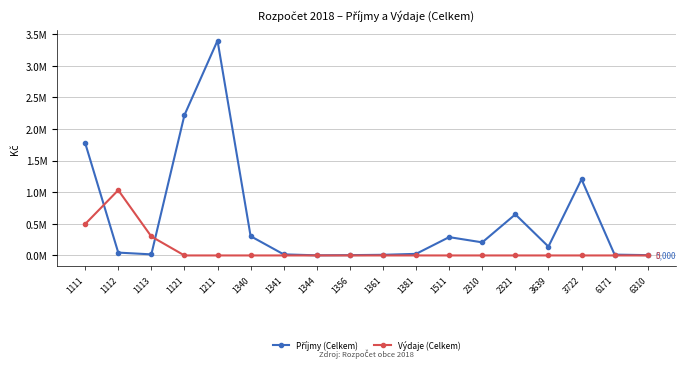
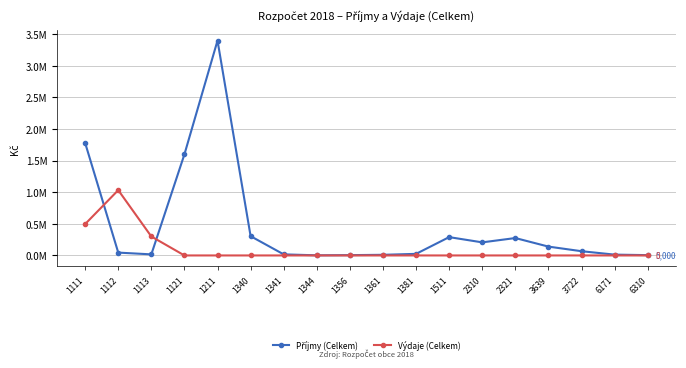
  {
    "Příjmy (Celkem)": {
      "1111": 1800000,
      "1112": 0,
      "1113": 0,
-     "1121": 2200000,
+     "1121": 1600000,
      "1211": 3400000,
      "1340": 300000,
      "1511": 300000,
      "2310": 200000,
-     "2321": 700000,
+     "2321": 300000,
      "3639": 100000,
-     "3722": 1200000
+     "3722": 100000
    },
    "Výdaje (Celkem)": {
      "1111": 500000,
      "1112": 1000000,
      "1113": 300000,
      "1121": 0,
      "1211": 0,
      "1340": 0,
      "1511": 0,
      "2310": 0,
      "2321": 0,
      "3639": 0,
      "3722": 0
    }
  }
